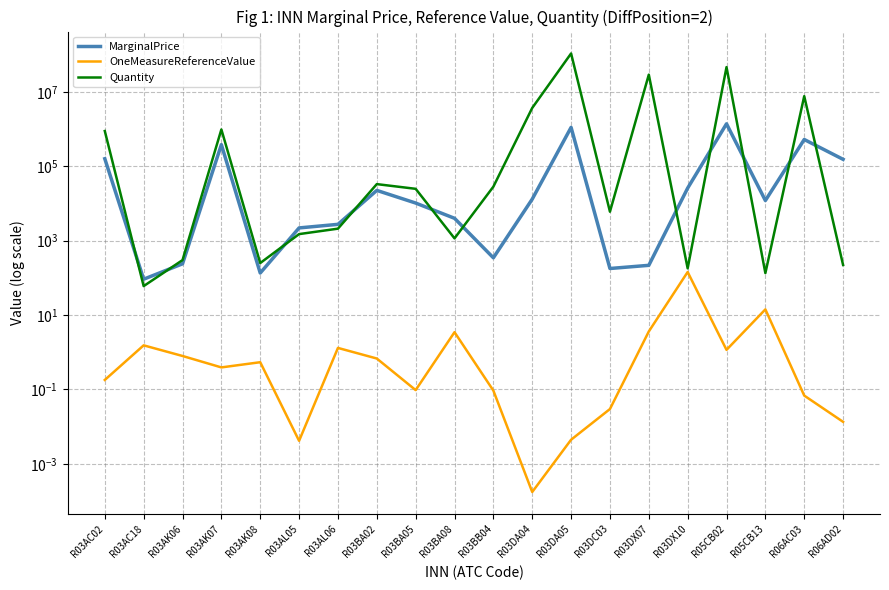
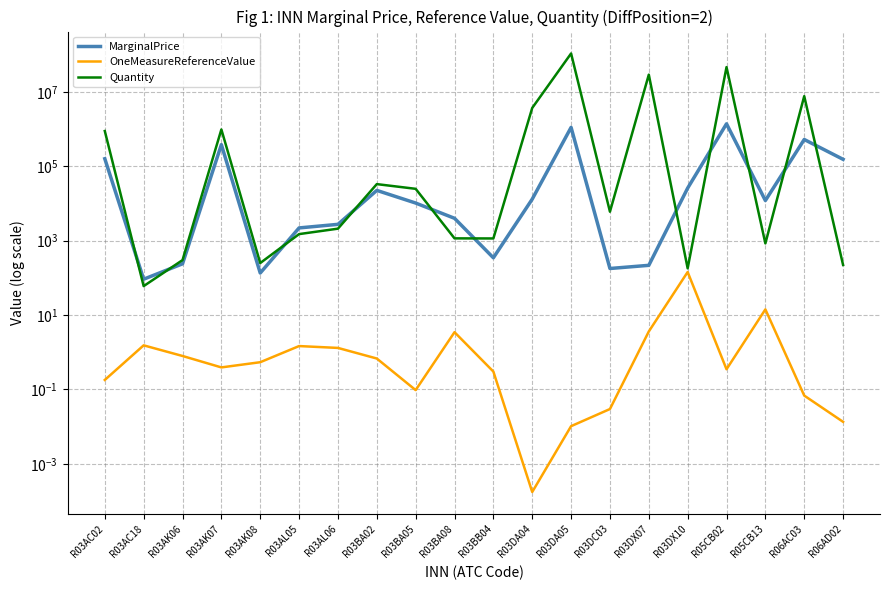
  {
    "MarginalPrice": {
      "R03AC02": 160000,
      "R03AC18": 90,
      "R03AK06": 200,
      "R03AK07": 400000,
      "R03AK08": 130,
      "R03AL05": 2000,
      "R03AL06": 3000,
      "R03BA02": 20000,
      "R03BA05": 10000,
      "R03BA08": 4000,
      "R03BB04": 300,
      "R03DA04": 13000,
      "R03DA05": 1100000,
      "R03DC03": 200,
      "R03DX07": 200,
      "R03DX10": 30000,
      "R05CB02": 1400000,
      "R05CB13": 12000,
      "R06AC03": 500000,
      "R06AD02": 150000
    },
    "OneMeasureReferenceValue": {
      "R03AC02": 0.2,
      "R03AC18": 1.5,
      "R03AK06": 0.8,
      "R03AK07": 0.4,
      "R03AK08": 0.5,
-     "R03AL05": 0.004,
+     "R03AL05": 1.5,
      "R03AL06": 1.3,
      "R03BA02": 0.7,
      "R03BA05": 0.10,
      "R03BA08": 3,
-     "R03BB04": 0.09,
+     "R03BB04": 0.3,
      "R03DA04": 0.0002,
-     "R03DA05": 0.004,
+     "R03DA05": 0.010,
      "R03DC03": 0.03,
      "R03DX07": 4,
      "R03DX10": 140,
-     "R05CB02": 1.2,
+     "R05CB02": 0.3,
      "R05CB13": 14,
      "R06AC03": 0.07,
      "R06AD02": 0.013
    },
    "Quantity": {
      "R03AC02": 900000,
      "R03AC18": 60,
      "R03AK06": 300,
      "R03AK07": 1000000,
      "R03AK08": 300,
      "R03AL05": 1500,
      "R03AL06": 2000,
      "R03BA02": 30000,
      "R03BA05": 20000,
      "R03BA08": 1200,
-     "R03BB04": 30000,
+     "R03BB04": 1100,
      "R03DA04": 4000000,
      "R03DA05": 110000000,
      "R03DC03": 6000,
      "R03DX07": 30000000,
      "R03DX10": 200,
      "R05CB02": 50000000,
-     "R05CB13": 130,
+     "R05CB13": 800,
      "R06AC03": 8000000,
      "R06AD02": 200
    }
  }
